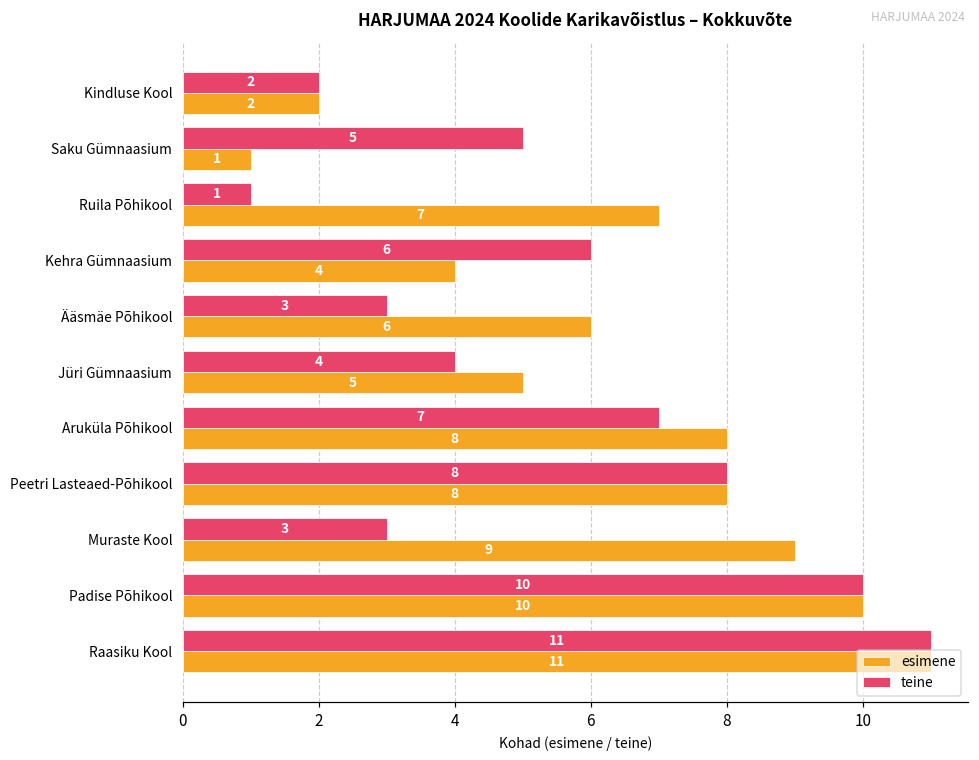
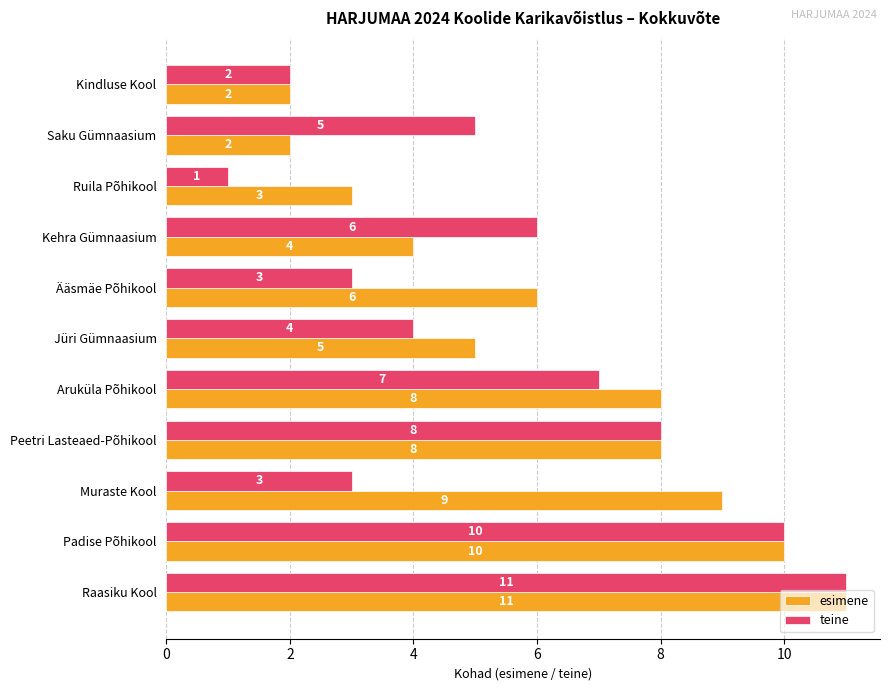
  {
    "esimene": {
      "Kindluse Kool": 2,
-     "Saku Gümnaasium": 1,
-     "Ruila Põhikool": 7,
+     "Saku Gümnaasium": 2,
+     "Ruila Põhikool": 3,
      "Kehra Gümnaasium": 4,
      "Ääsmäe Põhikool": 6,
      "Jüri Gümnaasium": 5,
      "Aruküla Põhikool": 8,
      "Peetri Lasteaed-Põhikool": 8,
      "Muraste Kool": 9,
      "Padise Põhikool": 10
    },
    "teine": {
      "Kindluse Kool": 2,
      "Saku Gümnaasium": 5,
      "Ruila Põhikool": 1,
      "Kehra Gümnaasium": 6,
      "Ääsmäe Põhikool": 3,
      "Jüri Gümnaasium": 4,
      "Aruküla Põhikool": 7,
      "Peetri Lasteaed-Põhikool": 8,
      "Muraste Kool": 3,
      "Padise Põhikool": 10,
      "Raasiku Kool": 11
    }
  }
